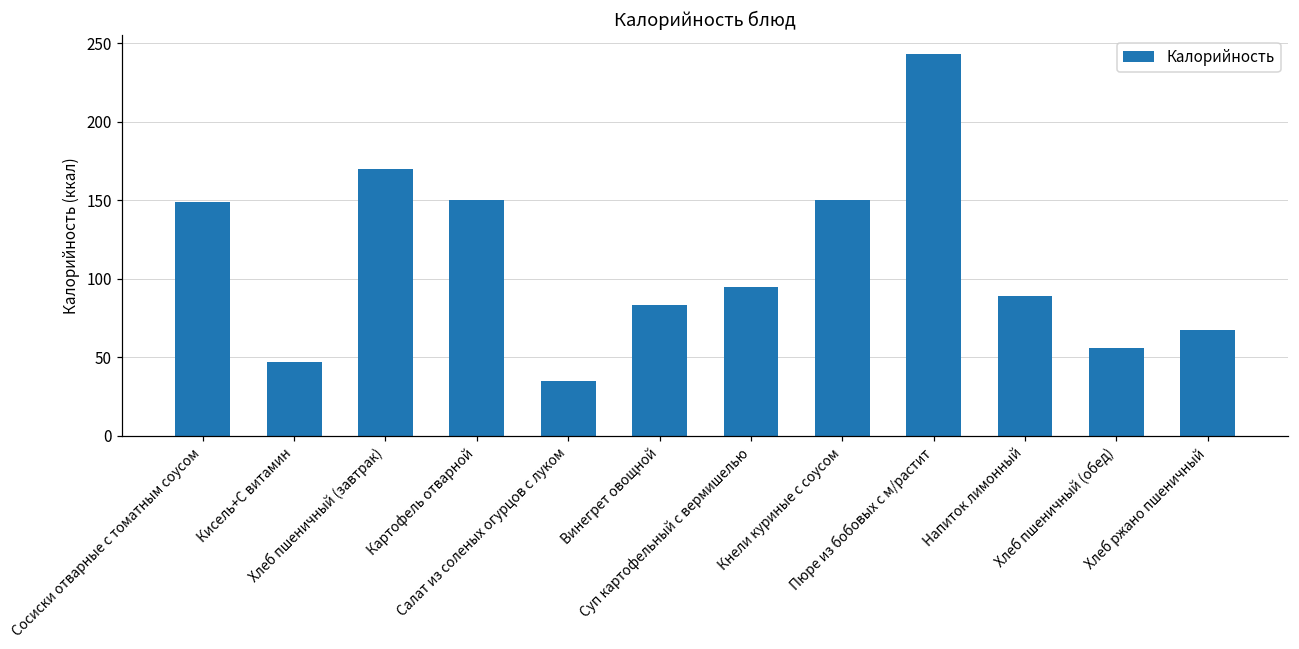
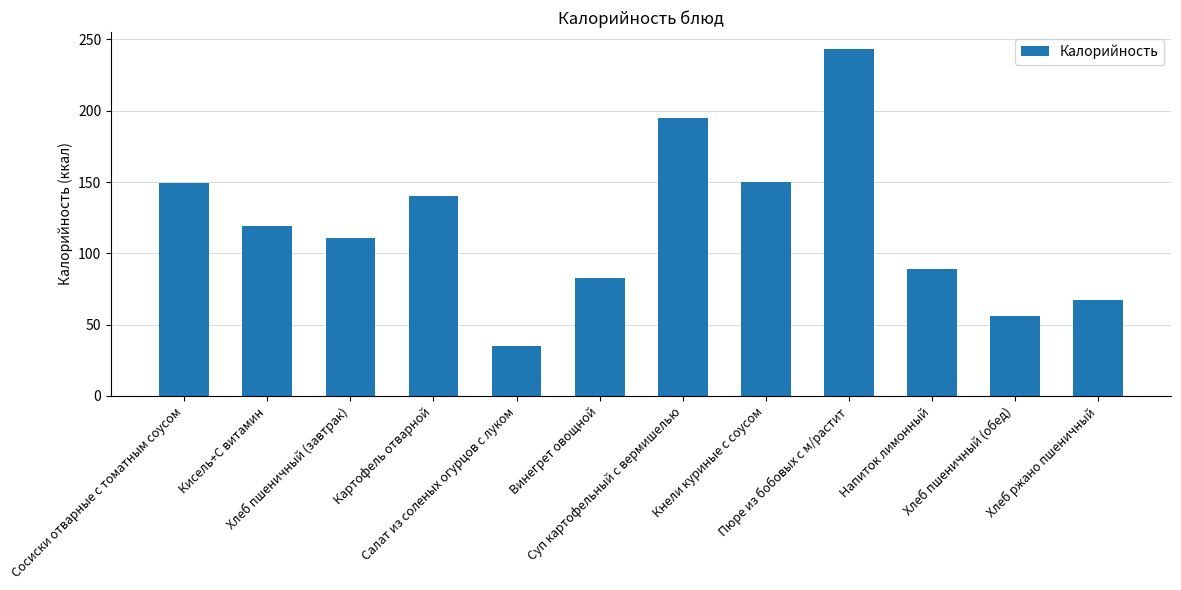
  {
    "Сосиски отварные с томатным соусом": 149,
-   "Кисель+С витамин": 47,
-   "Хлеб пшеничный (завтрак)": 170,
-   "Картофель отварной": 150,
+   "Кисель+С витамин": 119,
+   "Хлеб пшеничный (завтрак)": 111,
+   "Картофель отварной": 140,
    "Салат из соленых огурцов с луком": 35,
    "Винегрет овощной": 83,
-   "Суп картофельный с вермишелью": 95,
+   "Суп картофельный с вермишелью": 195,
    "Кнели куриные с соусом": 150,
    "Пюре из бобовых с м/растит": 243,
    "Напиток лимонный": 89,
    "Хлеб пшеничный (обед)": 56,
    "Хлеб ржано пшеничный": 67
  }
